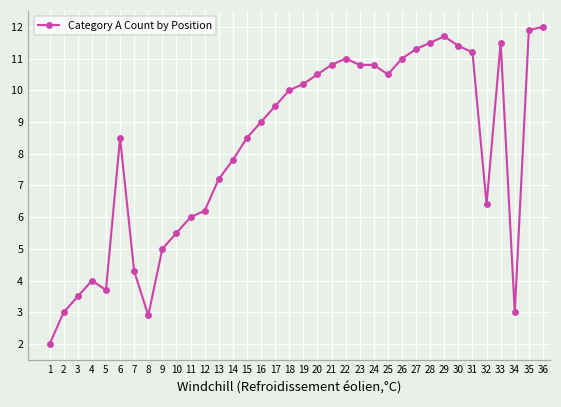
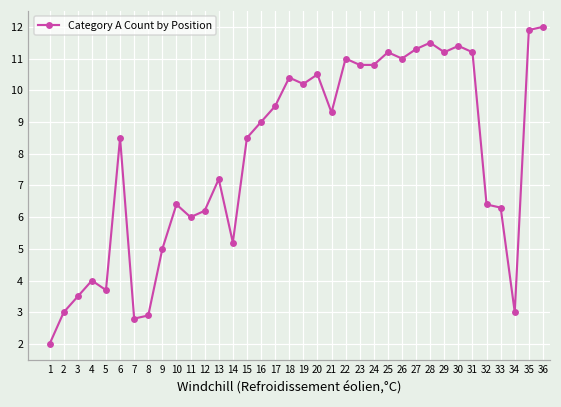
  {
    "1": 2.0,
    "2": 3.0,
    "3": 3.5,
    "4": 4.0,
    "5": 3.7,
    "6": 8.5,
-   "7": 4.3,
+   "7": 2.8,
    "8": 2.9,
    "9": 5.0,
-   "10": 5.5,
+   "10": 6.4,
    "11": 6.0,
    "12": 6.2,
    "13": 7.2,
-   "14": 7.8,
+   "14": 5.2,
    "15": 8.5,
    "16": 9.0,
    "17": 9.5,
-   "18": 10.0,
+   "18": 10.4,
    "19": 10.2,
    "20": 10.5,
-   "21": 10.8,
+   "21": 9.3,
    "22": 11.0,
    "23": 10.8,
    "24": 10.8,
-   "25": 10.5,
+   "25": 11.2,
    "26": 11.0,
    "27": 11.3,
    "28": 11.5,
-   "29": 11.7,
+   "29": 11.2,
    "30": 11.4,
    "31": 11.2,
    "32": 6.4,
-   "33": 11.5,
+   "33": 6.3,
    "34": 3.0,
    "35": 11.9,
    "36": 12.0
  }
